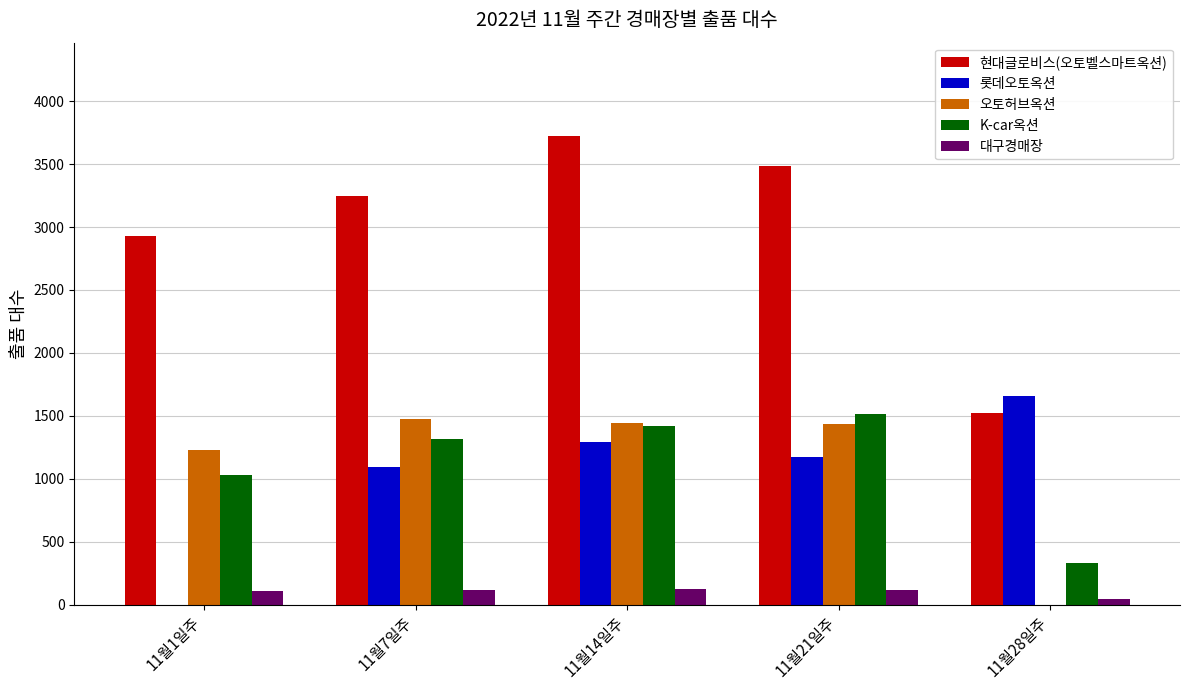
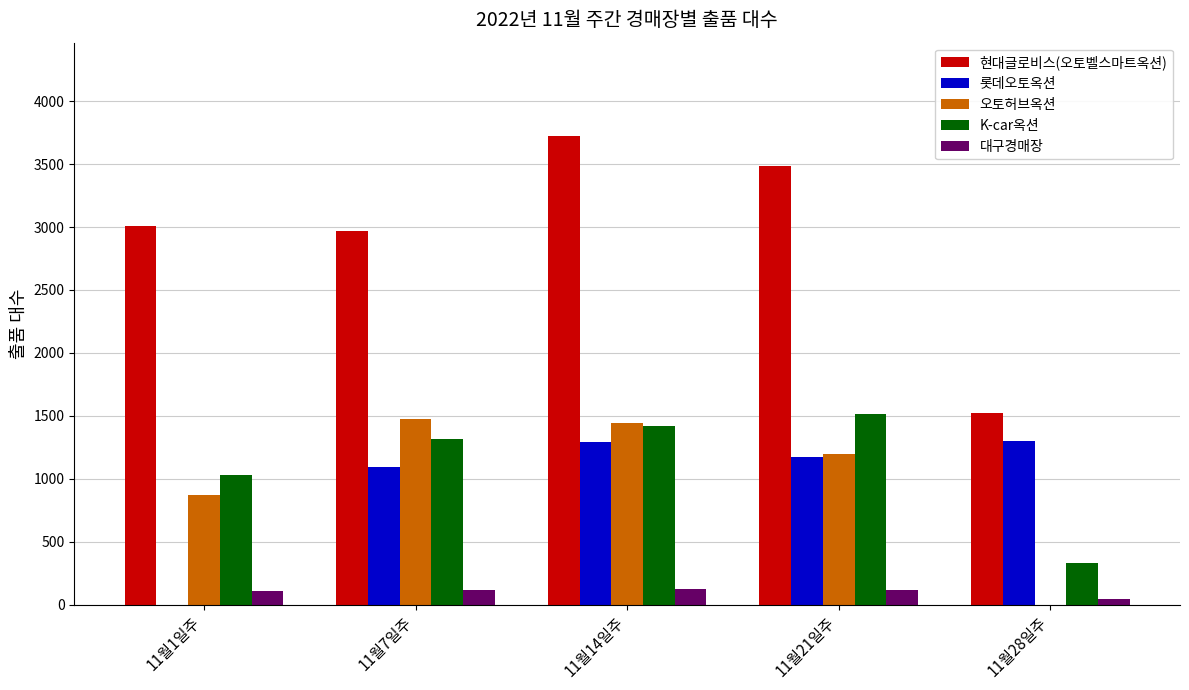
  {
    "현대글로비스(오토벨스마트옥션)": {
-     "11월1일주": 2930,
-     "11월7일주": 3250,
+     "11월1일주": 3010,
+     "11월7일주": 2970,
      "11월14일주": 3720,
      "11월21일주": 3490,
      "11월28일주": 1520
    },
    "롯데오토옥션": {
      "11월1일주": 0,
      "11월7일주": 1090,
      "11월14일주": 1290,
      "11월21일주": 1180,
-     "11월28일주": 1660
+     "11월28일주": 1300
    },
    "오토허브옥션": {
-     "11월1일주": 1230,
+     "11월1일주": 870,
      "11월7일주": 1470,
      "11월14일주": 1440,
-     "11월21일주": 1440,
+     "11월21일주": 1200,
      "11월28일주": 0
    },
    "K-car옥션": {
      "11월1일주": 1030,
      "11월7일주": 1320,
      "11월14일주": 1420,
      "11월21일주": 1520,
      "11월28일주": 330
    },
    "대구경매장": {
      "11월1일주": 110,
      "11월7일주": 120,
      "11월14일주": 120,
      "11월21일주": 120,
      "11월28일주": 50
    }
  }
